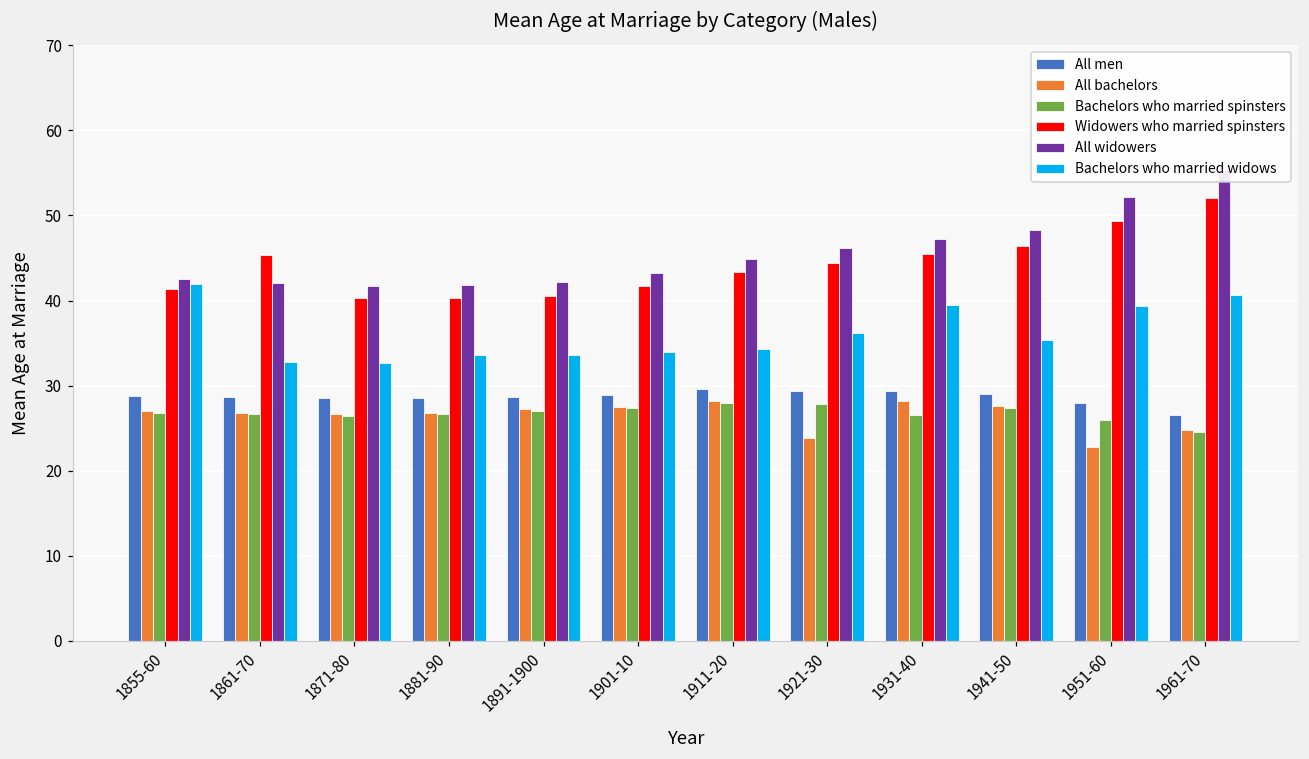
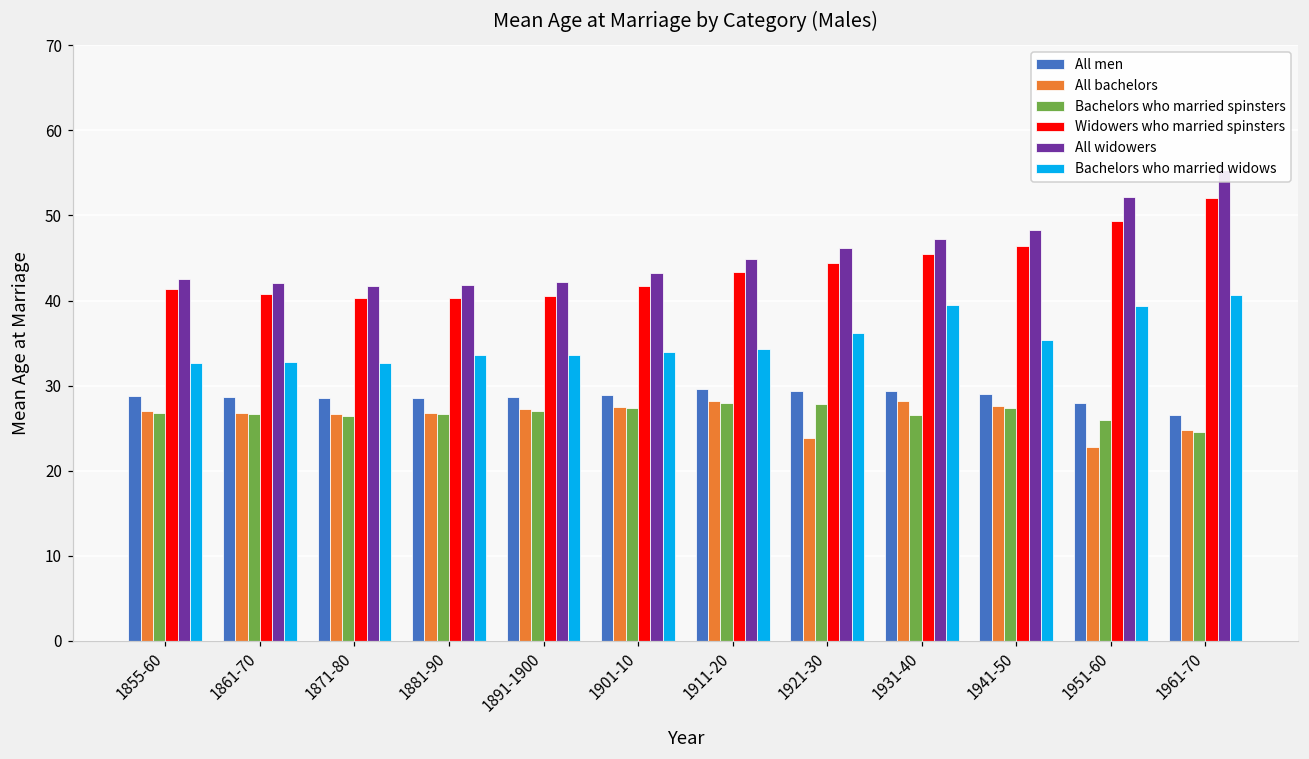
  {
    "All men": {
      "1855-60": 29,
      "1861-70": 29,
      "1871-80": 29,
      "1881-90": 29,
      "1891-1900": 29,
      "1901-10": 29,
      "1911-20": 30,
      "1921-30": 29,
      "1931-40": 29,
      "1941-50": 29,
      "1951-60": 28,
      "1961-70": 27
    },
    "All bachelors": {
      "1855-60": 27,
      "1861-70": 27,
      "1871-80": 27,
      "1881-90": 27,
      "1891-1900": 27,
      "1901-10": 28,
      "1911-20": 28,
      "1921-30": 24,
      "1931-40": 28,
      "1941-50": 28,
      "1951-60": 23,
      "1961-70": 25
    },
    "Bachelors who married spinsters": {
      "1855-60": 27,
      "1861-70": 27,
      "1871-80": 26,
      "1881-90": 27,
      "1891-1900": 27,
      "1901-10": 27,
      "1911-20": 28,
      "1921-30": 28,
      "1931-40": 27,
      "1941-50": 27,
      "1951-60": 26,
      "1961-70": 25
    },
    "Widowers who married spinsters": {
      "1855-60": 41,
-     "1861-70": 45,
+     "1861-70": 41,
      "1871-80": 40,
      "1881-90": 40,
      "1891-1900": 41,
      "1901-10": 42,
      "1911-20": 43,
      "1921-30": 44,
      "1931-40": 46,
      "1941-50": 46,
      "1951-60": 49,
      "1961-70": 52
    },
    "All widowers": {
      "1855-60": 43,
      "1861-70": 42,
      "1871-80": 42,
      "1881-90": 42,
      "1891-1900": 42,
      "1901-10": 43,
      "1911-20": 45,
      "1921-30": 46,
      "1931-40": 47,
      "1941-50": 48,
      "1951-60": 52
    },
    "Bachelors who married widows": {
-     "1855-60": 42,
+     "1855-60": 33,
      "1861-70": 33,
      "1871-80": 33,
      "1881-90": 34,
      "1891-1900": 34,
      "1901-10": 34,
      "1911-20": 34,
      "1921-30": 36,
      "1931-40": 40,
      "1941-50": 35,
      "1951-60": 39,
      "1961-70": 41
    }
  }
